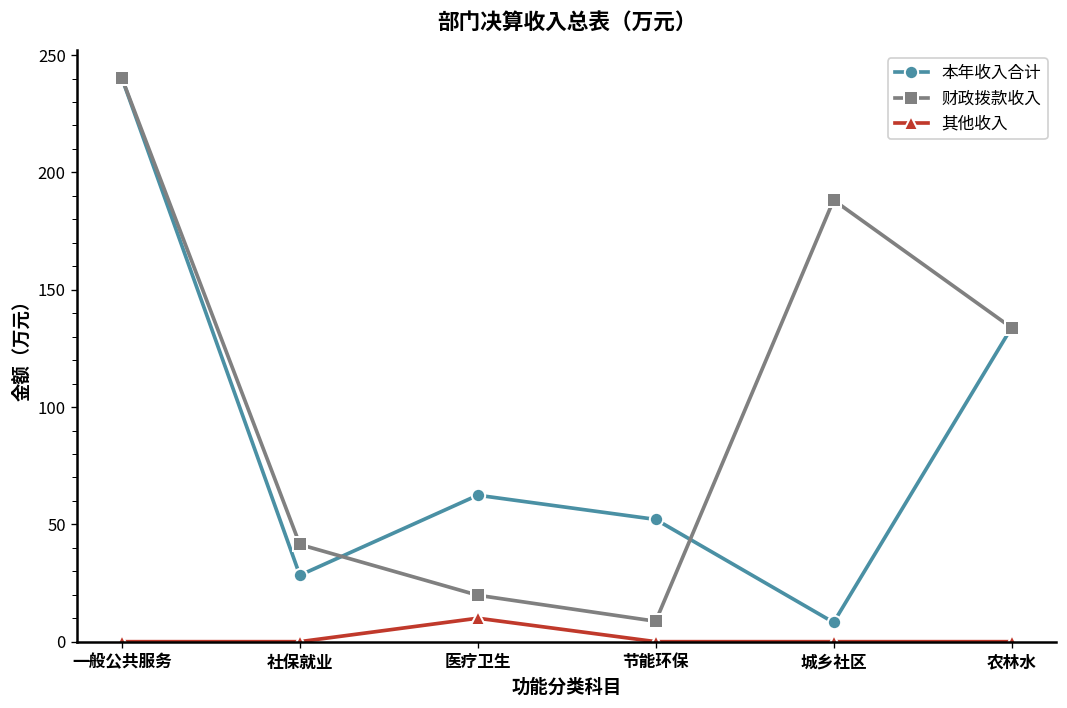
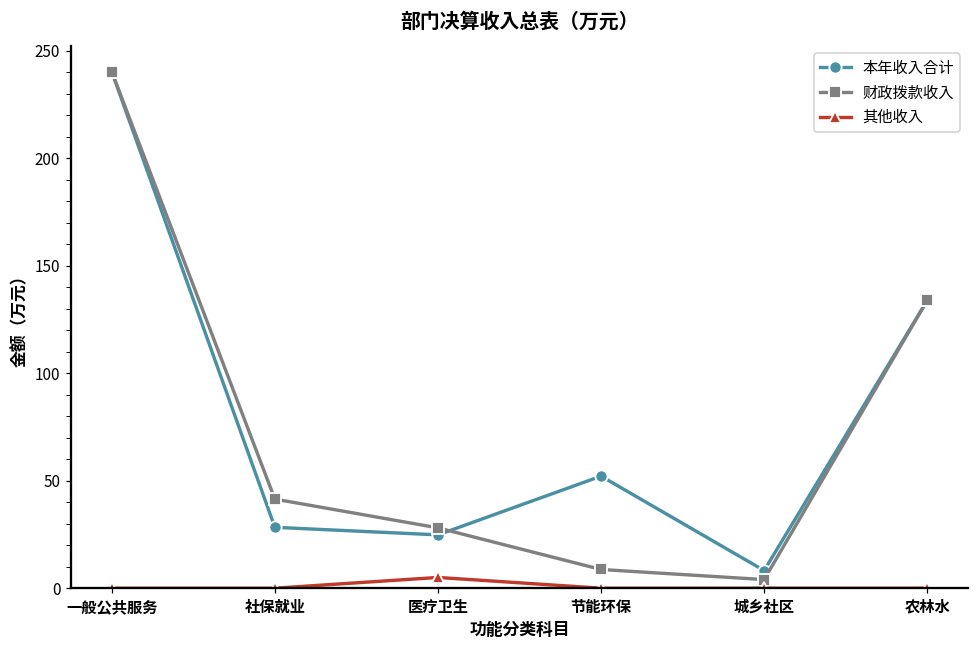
  {
    "本年收入合计": {
      "社保就业": 28,
-     "医疗卫生": 62,
+     "医疗卫生": 25,
      "节能环保": 52,
      "城乡社区": 8
    },
    "财政拨款收入": {
      "社保就业": 41,
-     "医疗卫生": 20,
+     "医疗卫生": 28,
      "节能环保": 9,
-     "城乡社区": 188
+     "城乡社区": 4
    },
    "其他收入": {
      "一般公共服务": 0,
      "社保就业": 0,
-     "医疗卫生": 10,
+     "医疗卫生": 5,
      "节能环保": 0,
      "城乡社区": 0,
      "农林水": 0
    }
  }
